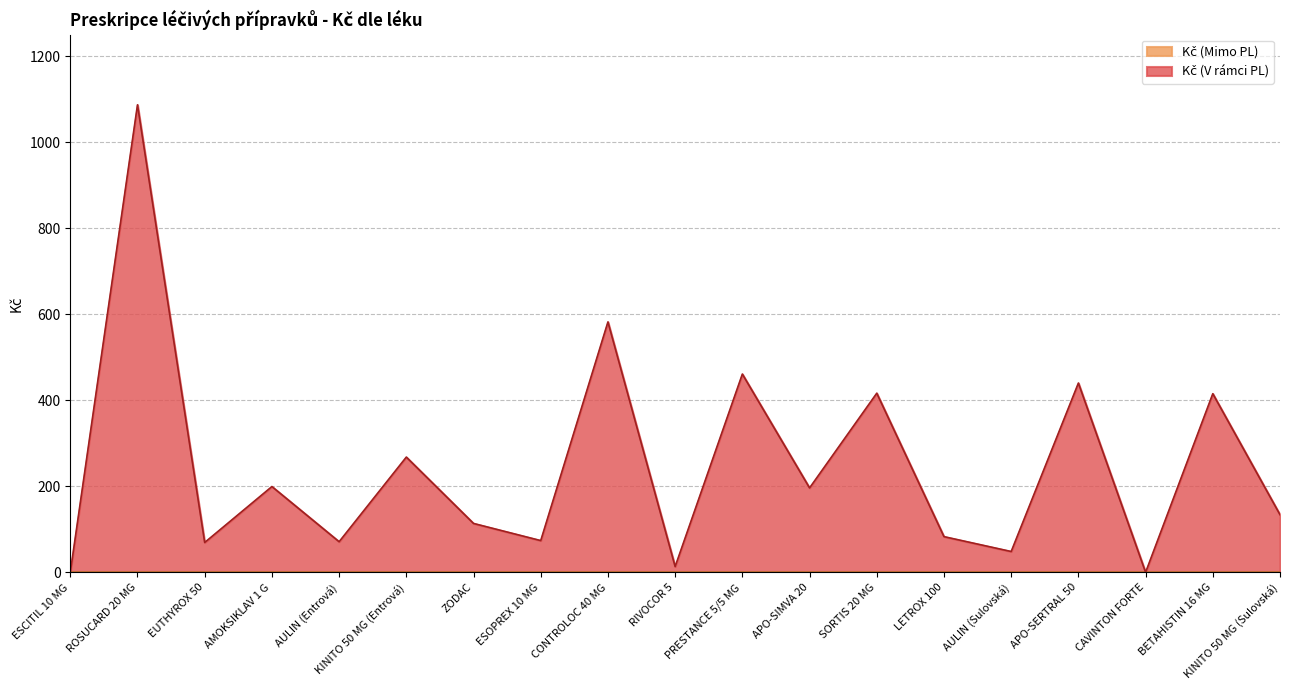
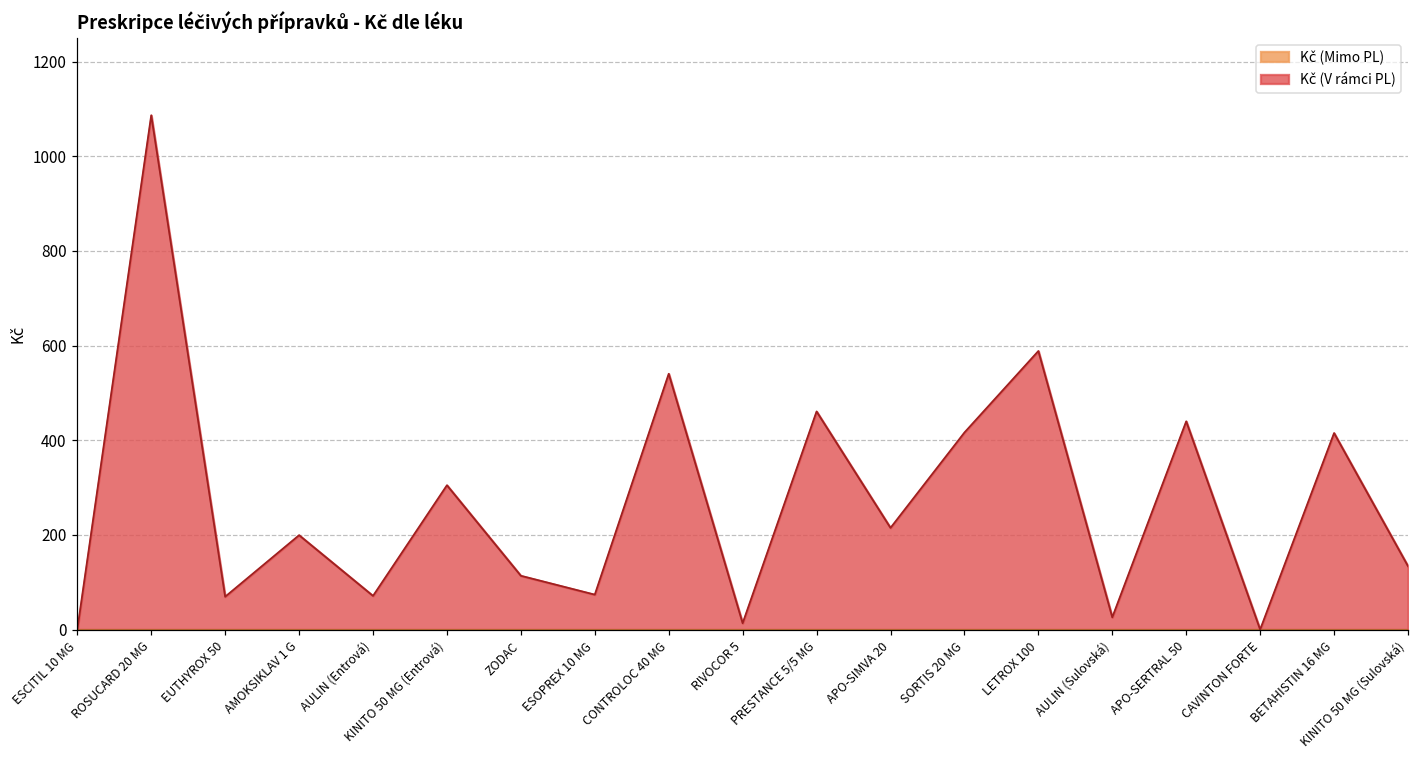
  {
    "Kč (Mimo PL)": {
      "ROSUCARD 20 MG": 0,
      "EUTHYROX 50": 0,
      "AMOKSIKLAV 1 G": 0,
      "AULIN (Entrová)": 0,
      "KINITO 50 MG (Entrová)": 0,
      "ZODAC": 0,
      "ESOPREX 10 MG": 0,
      "CONTROLOC 40 MG": 0,
      "RIVOCOR 5": 0,
      "PRESTANCE 5/5 MG": 0,
      "APO-SIMVA 20": 0,
      "SORTIS 20 MG": 0,
      "LETROX 100": 0,
      "AULIN (Sulovská)": 0,
      "APO-SERTRAL 50": 0,
      "BETAHISTIN 16 MG": 0,
      "KINITO 50 MG (Sulovská)": 0
    },
    "Kč (V rámci PL)": {
      "ROSUCARD 20 MG": 1090,
      "EUTHYROX 50": 70,
      "AMOKSIKLAV 1 G": 200,
      "AULIN (Entrová)": 70,
-     "KINITO 50 MG (Entrová)": 270,
+     "KINITO 50 MG (Entrová)": 300,
      "ZODAC": 110,
      "ESOPREX 10 MG": 70,
-     "CONTROLOC 40 MG": 580,
+     "CONTROLOC 40 MG": 540,
      "RIVOCOR 5": 10,
      "PRESTANCE 5/5 MG": 460,
-     "APO-SIMVA 20": 200,
+     "APO-SIMVA 20": 210,
      "SORTIS 20 MG": 420,
-     "LETROX 100": 80,
-     "AULIN (Sulovská)": 50,
+     "LETROX 100": 590,
+     "AULIN (Sulovská)": 30,
      "APO-SERTRAL 50": 440,
      "BETAHISTIN 16 MG": 420,
      "KINITO 50 MG (Sulovská)": 130
    }
  }
